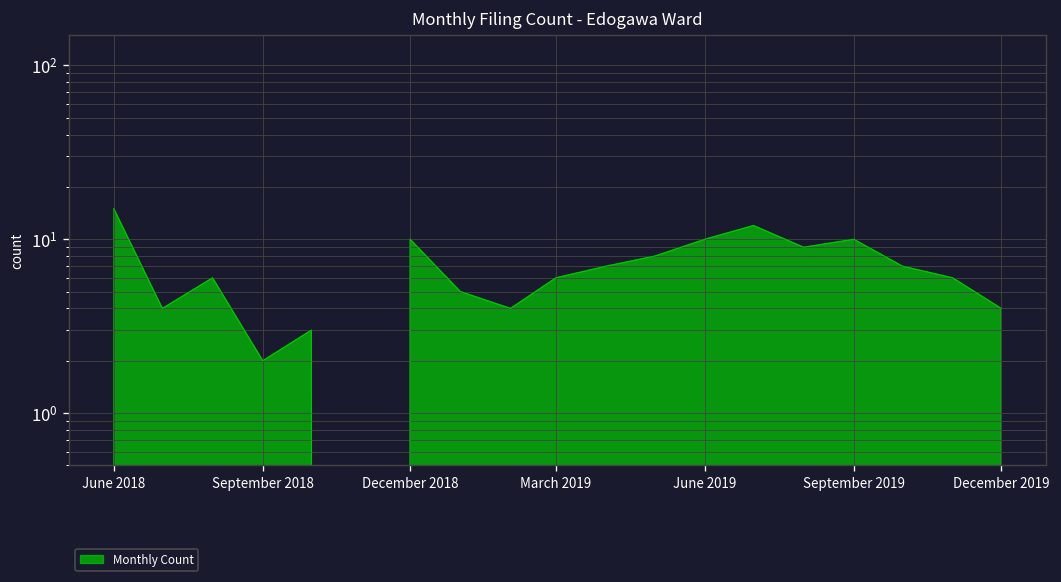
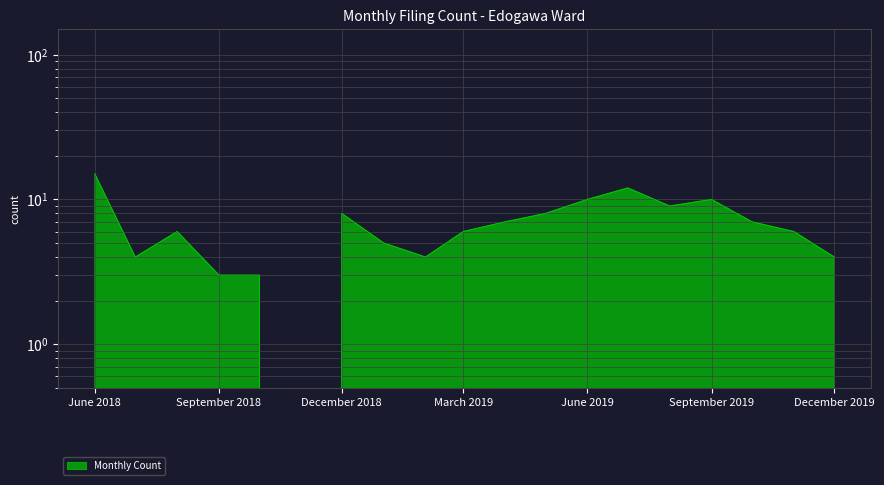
  {
    "June 2018": 15,
-   "September 2018": 2,
-   "December 2018": 10,
+   "September 2018": 3,
+   "December 2018": 8,
    "March 2019": 6,
    "June 2019": 10,
    "September 2019": 10,
    "December 2019": 4
  }
